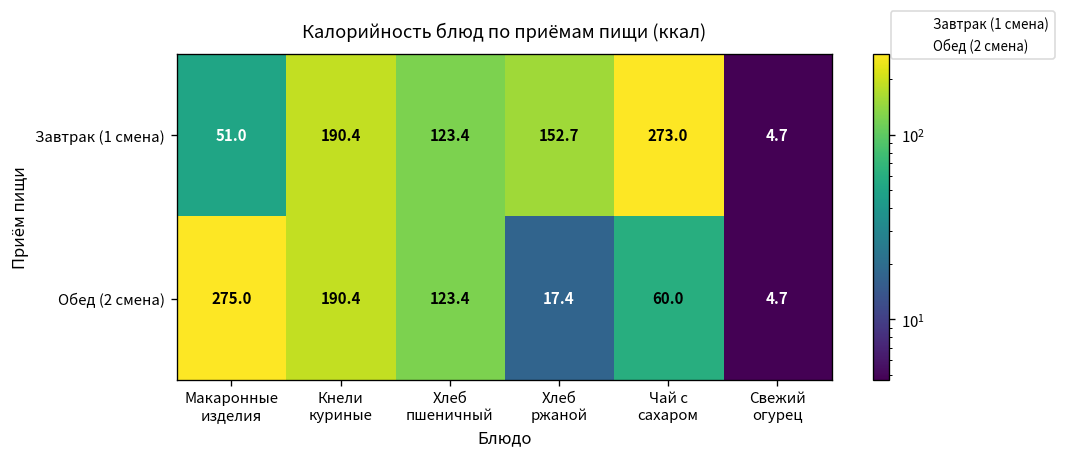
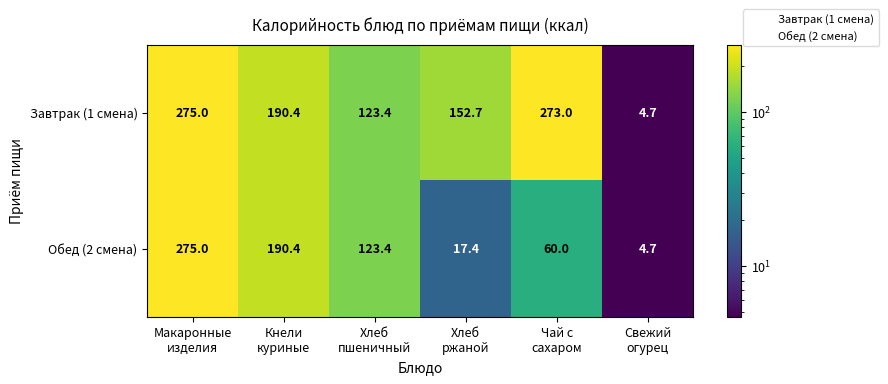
  {
    "Завтрак (1 смена)": {
-     "Макаронные изделия": 51.0,
+     "Макаронные изделия": 275.0,
      "Кнели куриные": 190.4,
      "Хлеб пшеничный": 123.4,
      "Хлеб ржаной": 152.7,
      "Чай с сахаром": 273.0,
      "Свежий огурец": 4.7
    },
    "Обед (2 смена)": {
      "Макаронные изделия": 275.0,
      "Кнели куриные": 190.4,
      "Хлеб пшеничный": 123.4,
      "Хлеб ржаной": 17.4,
      "Чай с сахаром": 60.0,
      "Свежий огурец": 4.7
    }
  }
